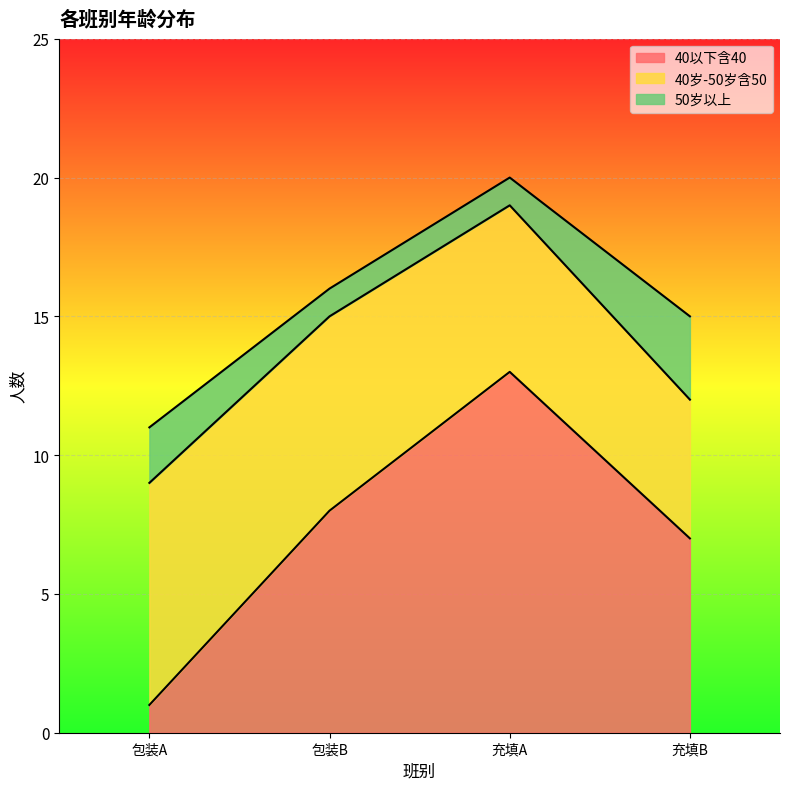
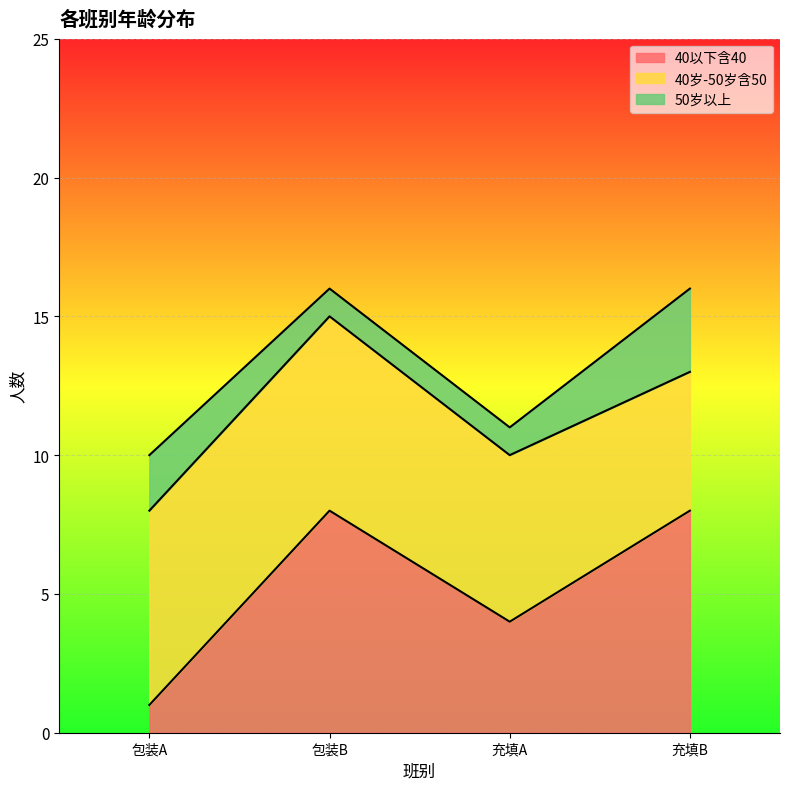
  {
    "40以下含40": {
      "包装A": 1,
      "包装B": 8,
-     "充填A": 13,
-     "充填B": 7
+     "充填A": 4,
+     "充填B": 8
    },
    "40岁-50岁含50": {
-     "包装A": 8,
+     "包装A": 7,
      "包装B": 7,
      "充填A": 6,
      "充填B": 5
    },
    "50岁以上": {
      "包装A": 2,
      "包装B": 1,
      "充填A": 1,
      "充填B": 3
    }
  }
